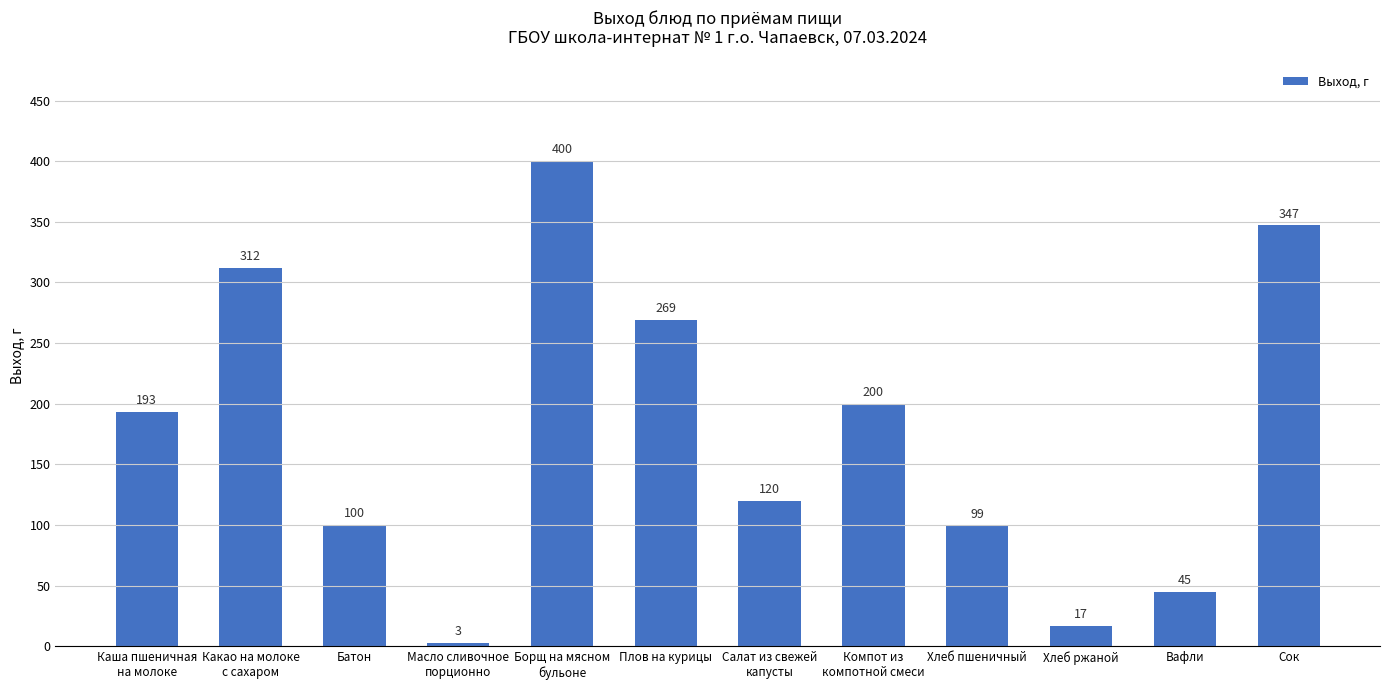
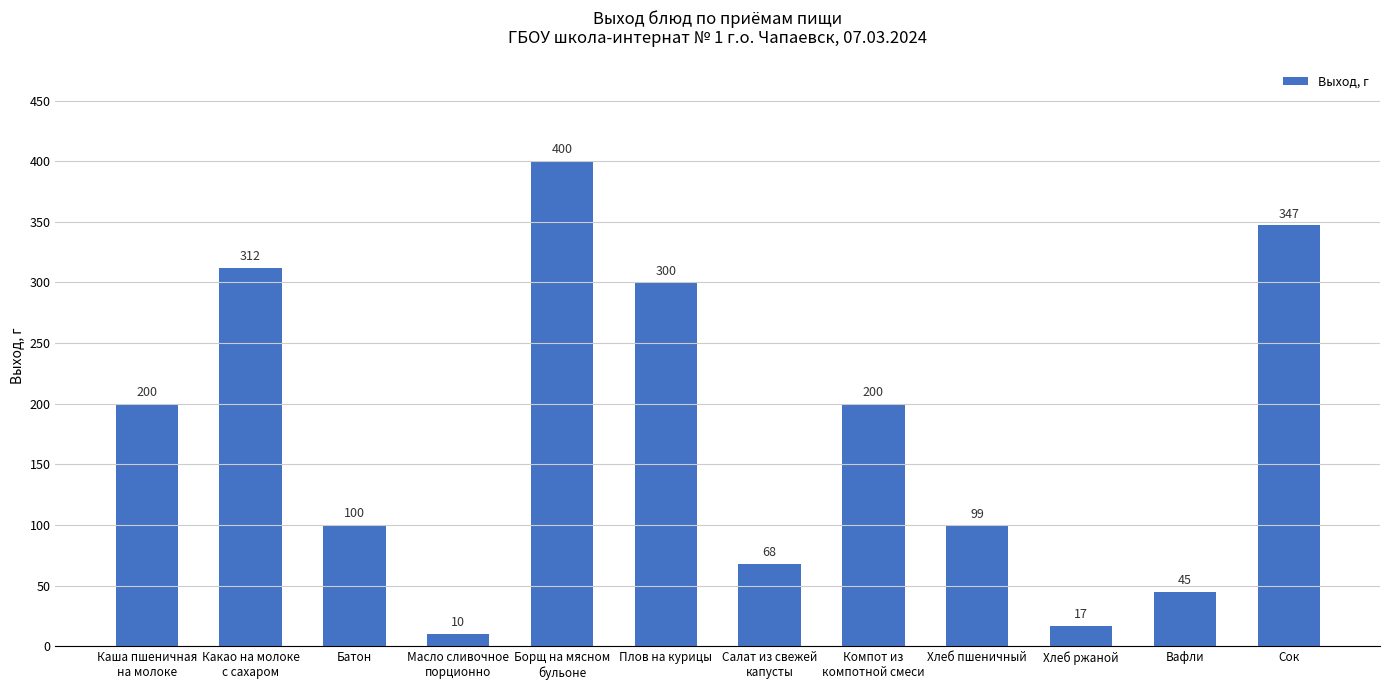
  {
-   "Каша пшеничная на молоке": 193,
+   "Каша пшеничная на молоке": 200,
    "Какао на молоке с сахаром": 312,
    "Батон": 100,
-   "Масло сливочное порционно": 3,
+   "Масло сливочное порционно": 10,
    "Борщ на мясном бульоне": 400,
-   "Плов на курицы": 269,
-   "Салат из свежей капусты": 120,
+   "Плов на курицы": 300,
+   "Салат из свежей капусты": 68,
    "Компот из компотной смеси": 200,
    "Хлеб пшеничный": 99,
    "Хлеб ржаной": 17,
    "Вафли": 45,
    "Сок": 347
  }
